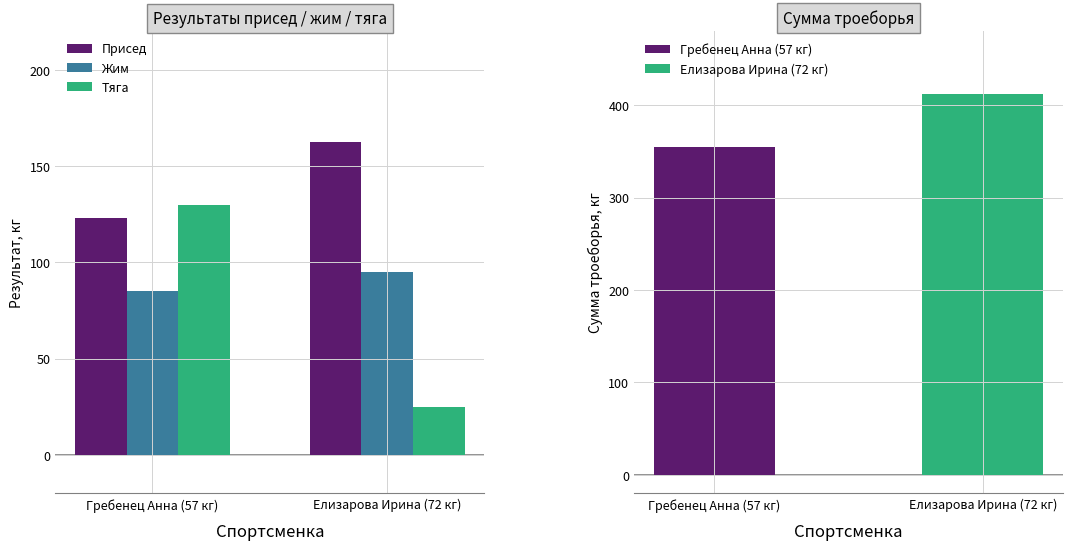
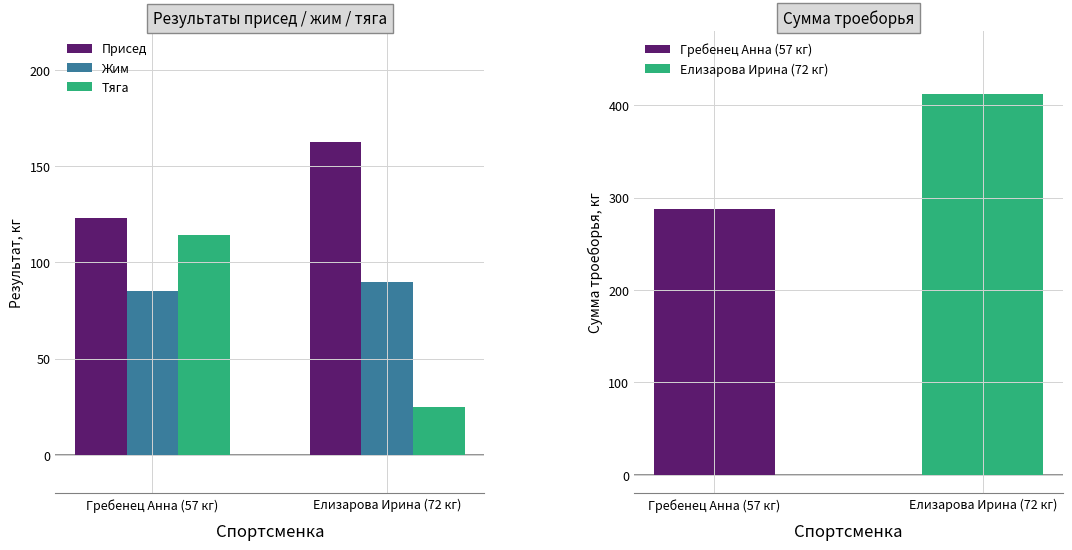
  {
    "Результаты присед / жим / тяга": {
      "Присед": {
        "Гребенец Анна (57 кг)": 123,
        "Елизарова Ирина (72 кг)": 163
      },
      "Жим": {
        "Гребенец Анна (57 кг)": 85,
-       "Елизарова Ирина (72 кг)": 95
+       "Елизарова Ирина (72 кг)": 90
      },
      "Тяга": {
-       "Гребенец Анна (57 кг)": 130,
+       "Гребенец Анна (57 кг)": 114,
        "Елизарова Ирина (72 кг)": 25
      }
    },
    "Сумма троеборья": {
-     "Гребенец Анна (57 кг)": 360,
+     "Гребенец Анна (57 кг)": 290,
      "Елизарова Ирина (72 кг)": 410
    }
  }
